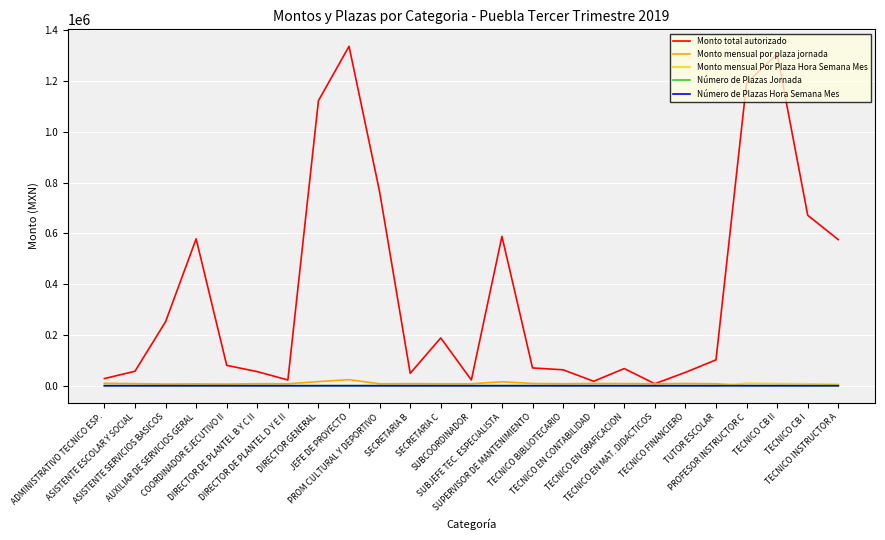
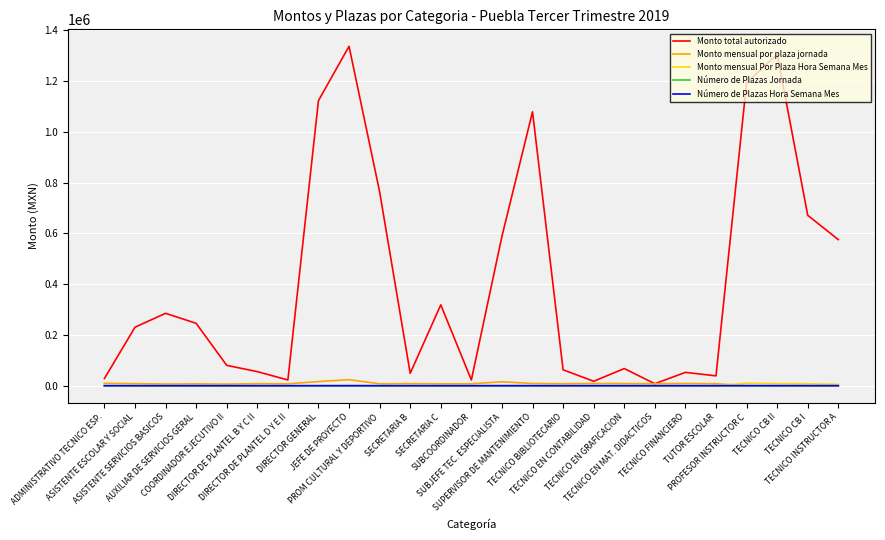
  {
    "Monto total autorizado": {
      "ADMINISTRATIVO TECNICO ESP.": 30000,
-     "ASISTENTE ESCOLAR Y SOCIAL": 60000,
-     "ASISTENTE SERVICIOS BASICOS": 250000,
-     "AUXILIAR DE SERVICIOS GERAL": 580000,
+     "ASISTENTE ESCOLAR Y SOCIAL": 230000,
+     "ASISTENTE SERVICIOS BASICOS": 290000,
+     "AUXILIAR DE SERVICIOS GERAL": 250000,
      "COORDINADOR EJECUTIVO II": 80000,
      "DIRECTOR DE PLANTEL B Y C II": 60000,
      "DIRECTOR DE PLANTEL D Y E II": 20000,
      "DIRECTOR GENERAL": 1120000,
      "JEFE DE PROYECTO": 1340000,
      "PROM CULTURAL Y DEPORTIVO": 760000,
      "SECRETARIA B": 50000,
-     "SECRETARIA C": 190000,
+     "SECRETARIA C": 320000,
      "SUBCOORDINADOR": 20000,
      "SUBJEFE TEC. ESPECIALISTA": 590000,
-     "SUPERVISOR DE MANTENIMIENTO": 70000,
+     "SUPERVISOR DE MANTENIMIENTO": 1080000,
      "TECNICO BIBLIOTECARIO": 60000,
      "TECNICO EN GRAFICACION": 70000,
      "TECNICO FINANCIERO": 50000,
-     "TUTOR ESCOLAR": 100000,
+     "TUTOR ESCOLAR": 40000,
      "TECNICO CB I": 670000,
      "TECNICO INSTRUCTOR A": 580000
    }
  }
